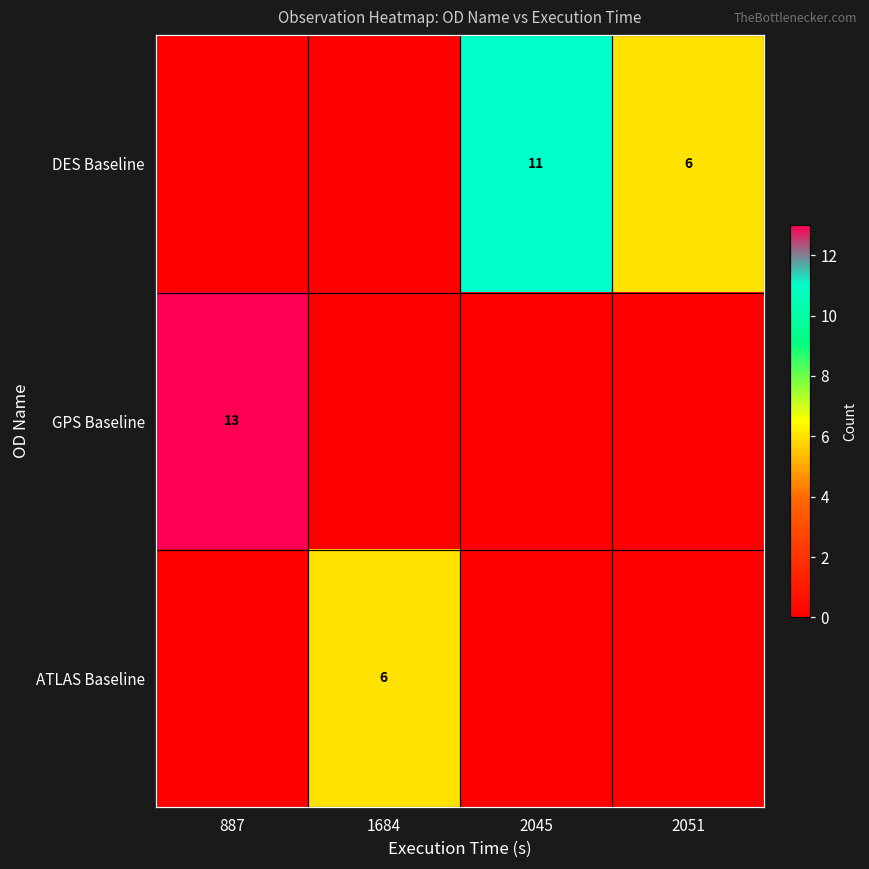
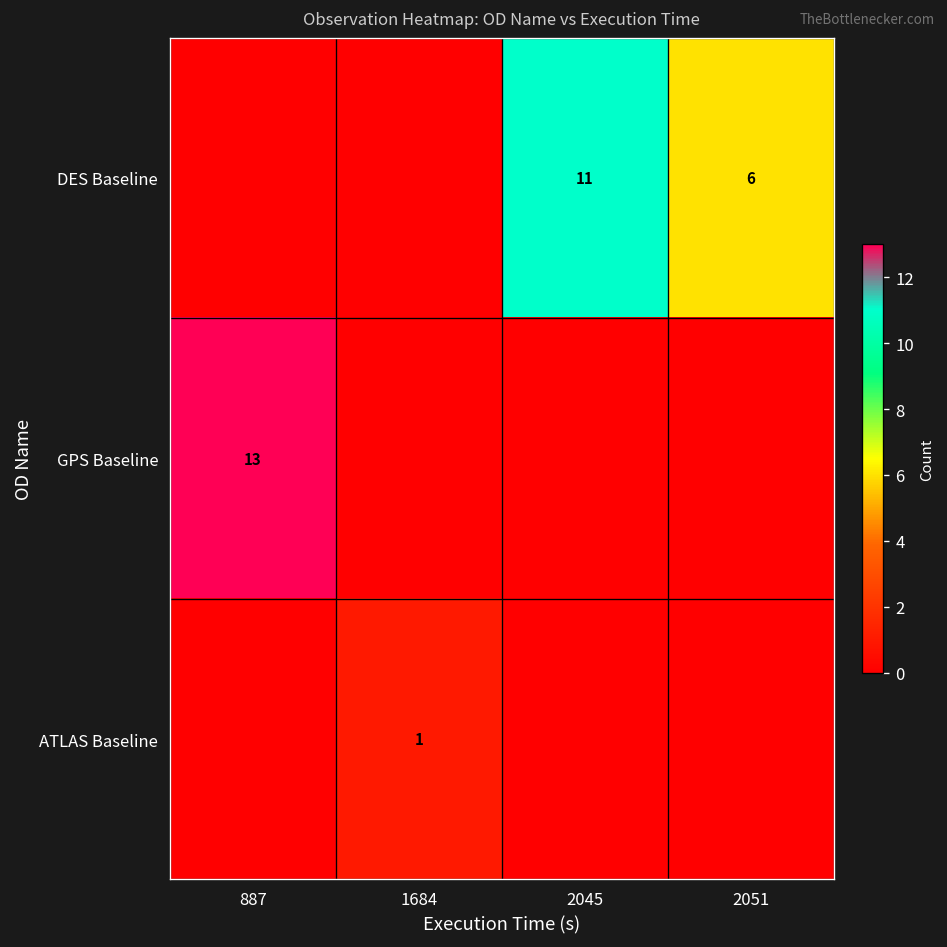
  {
    "DES Baseline": {
      "2045": 11,
      "2051": 6
    },
    "GPS Baseline": {
      "887": 13
    },
    "ATLAS Baseline": {
-     "1684": 6
+     "1684": 1
    }
  }
